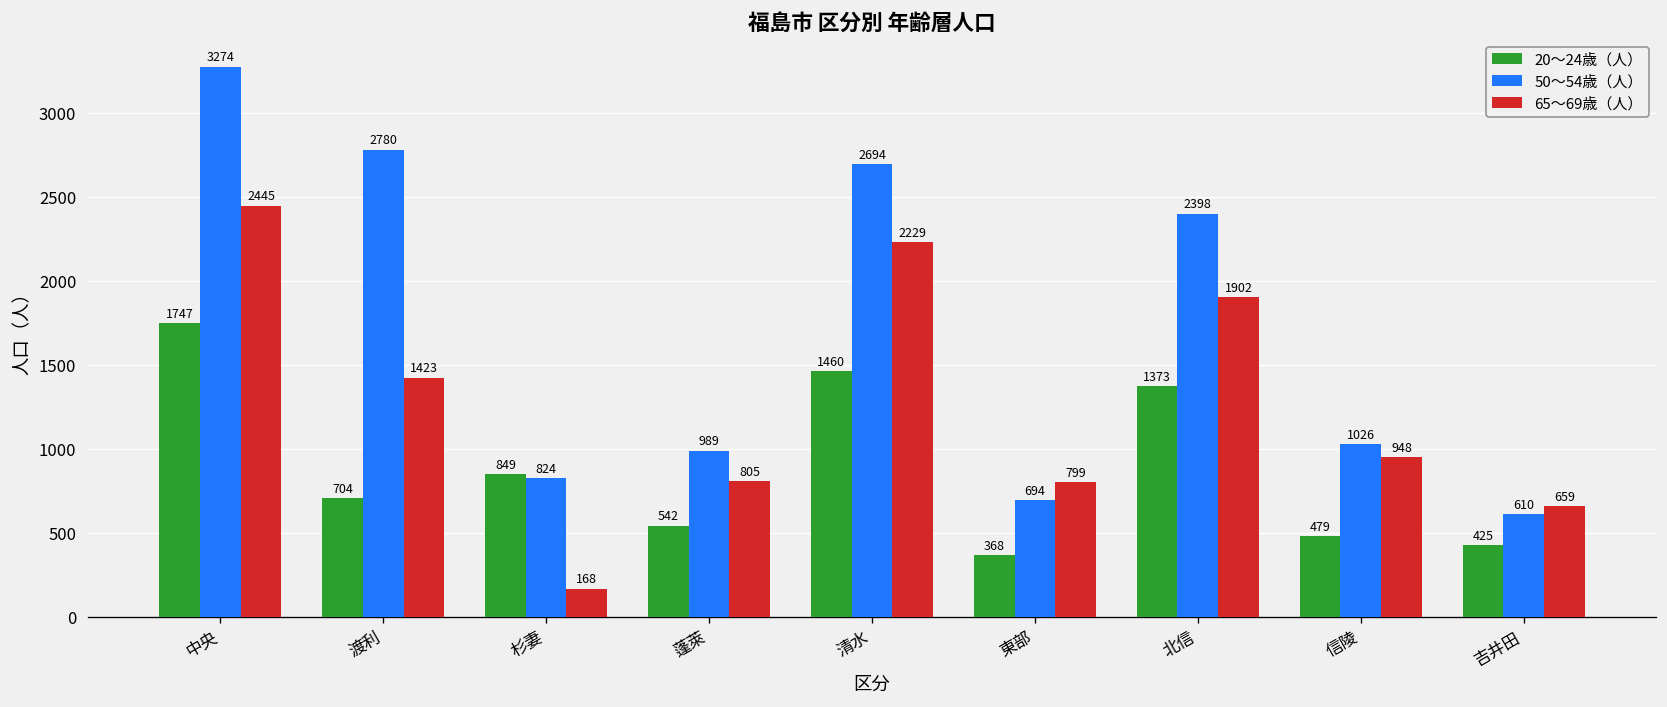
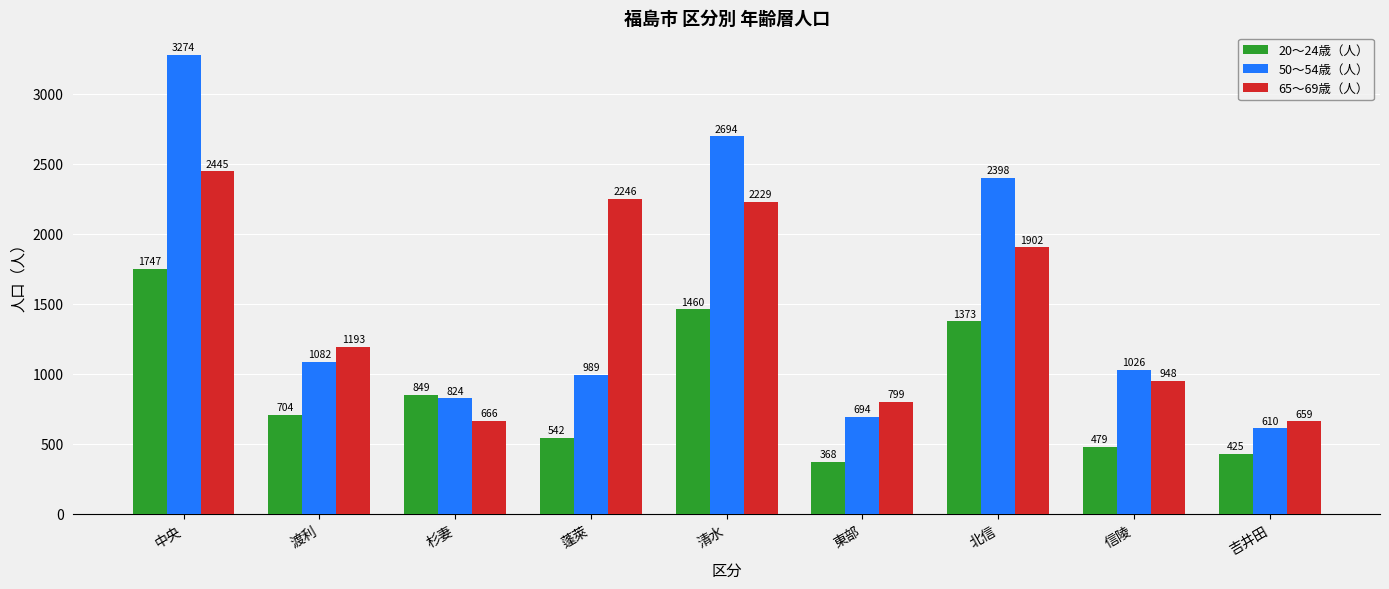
  {
    "20～24歳（人）": {
      "中央": 1747,
      "渡利": 704,
      "杉妻": 849,
      "蓬萊": 542,
      "清水": 1460,
      "東部": 368,
      "北信": 1373,
      "信陵": 479,
      "吉井田": 425
    },
    "50～54歳（人）": {
      "中央": 3274,
-     "渡利": 2780,
+     "渡利": 1082,
      "杉妻": 824,
      "蓬萊": 989,
      "清水": 2694,
      "東部": 694,
      "北信": 2398,
      "信陵": 1026,
      "吉井田": 610
    },
    "65～69歳（人）": {
      "中央": 2445,
-     "渡利": 1423,
-     "杉妻": 168,
-     "蓬萊": 805,
+     "渡利": 1193,
+     "杉妻": 666,
+     "蓬萊": 2246,
      "清水": 2229,
      "東部": 799,
      "北信": 1902,
      "信陵": 948,
      "吉井田": 659
    }
  }
